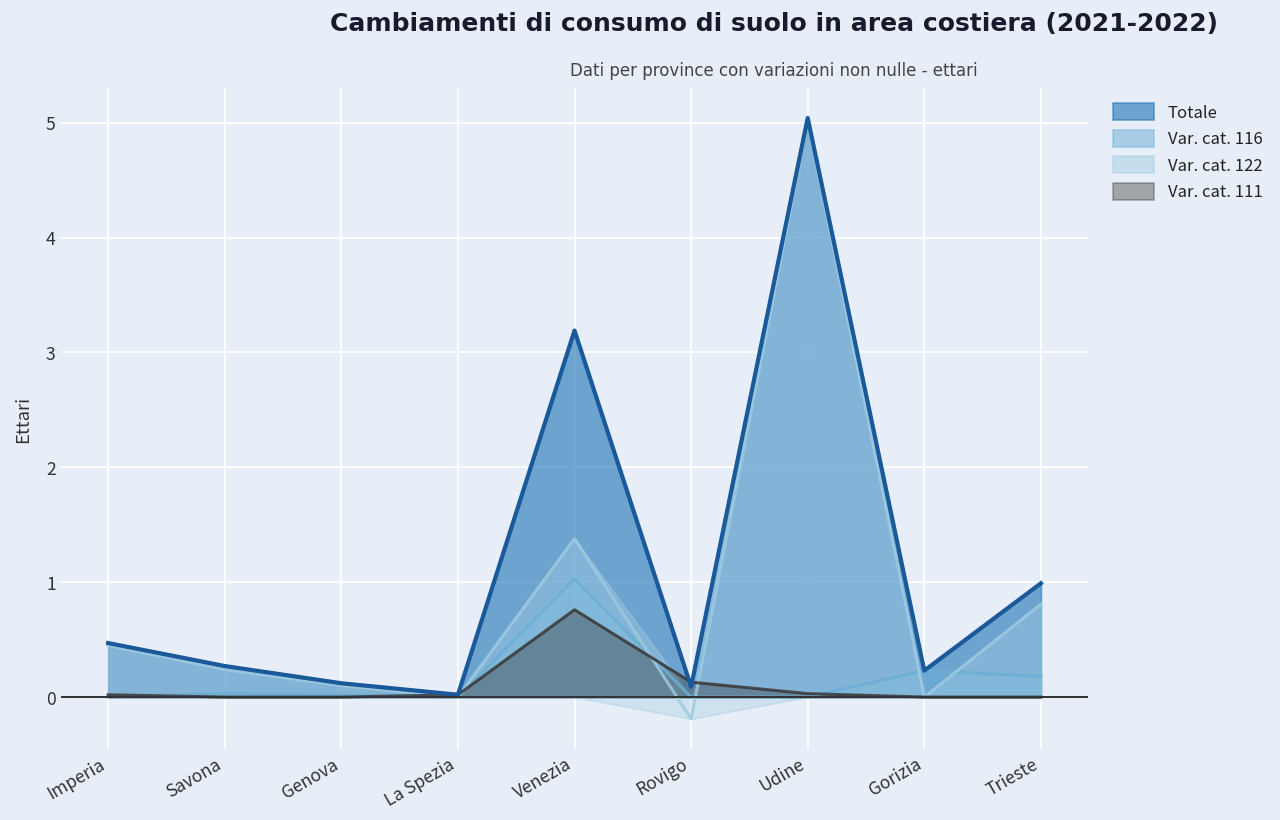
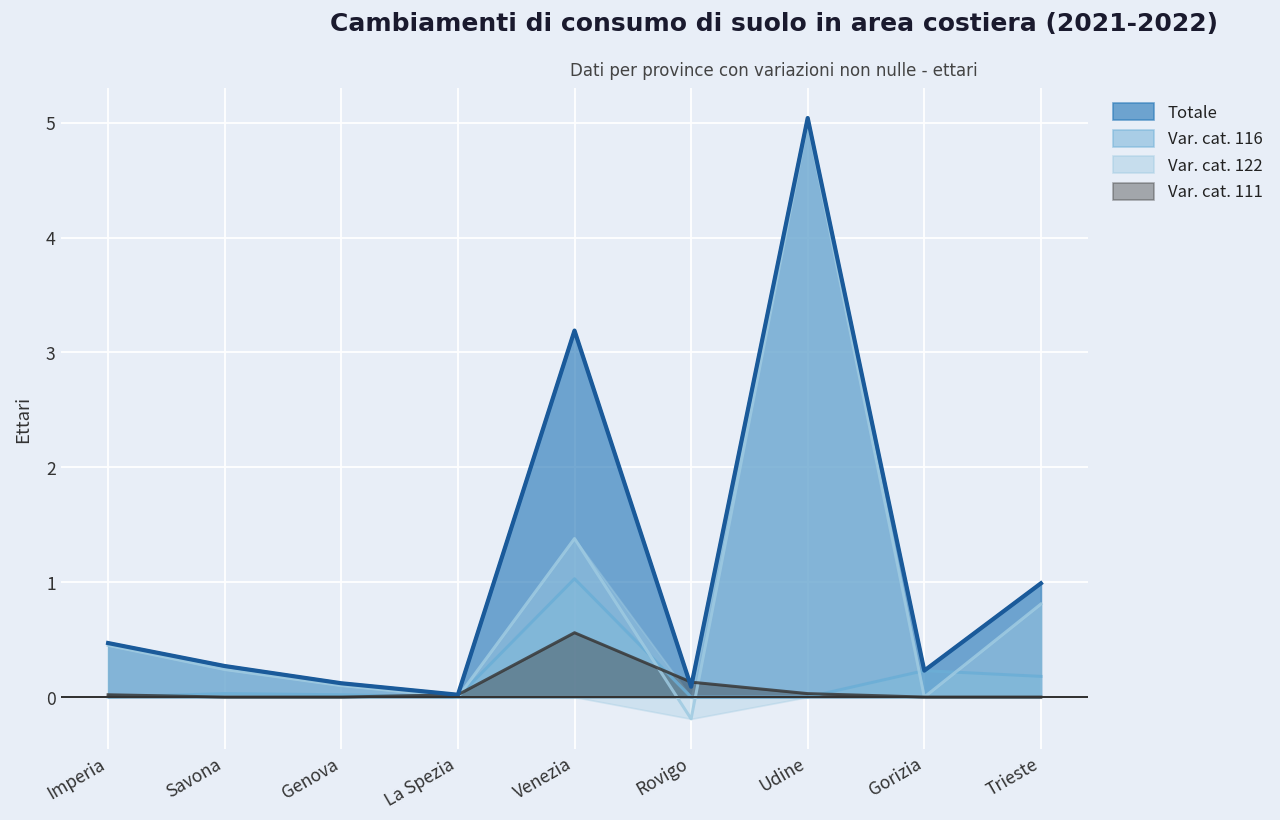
  {
    "Var. cat. 111": {
-     "Venezia": 0.8,
+     "Venezia": 0.6,
      "Rovigo": 0.1,
      "Udine": 0.0
    }
  }
